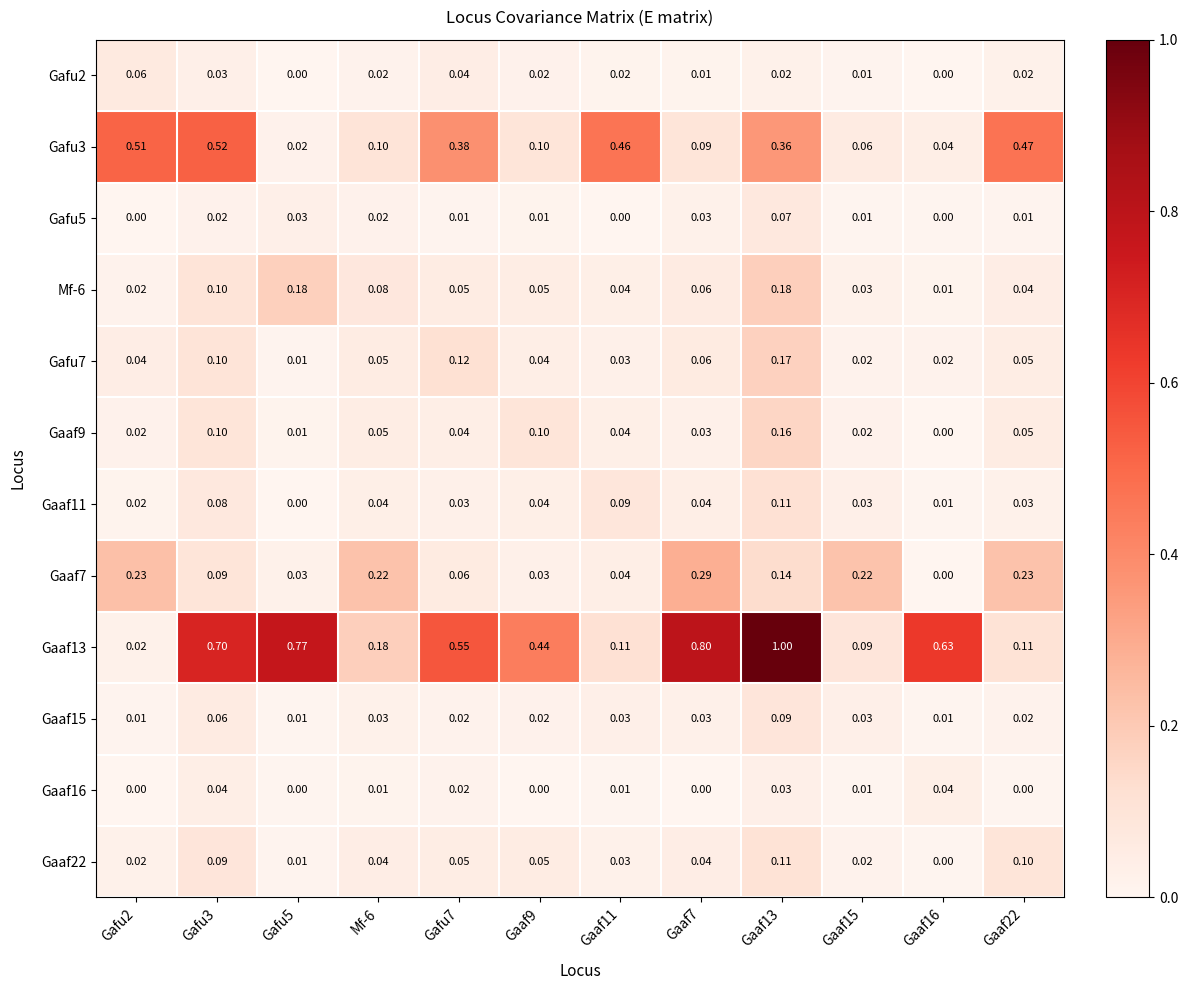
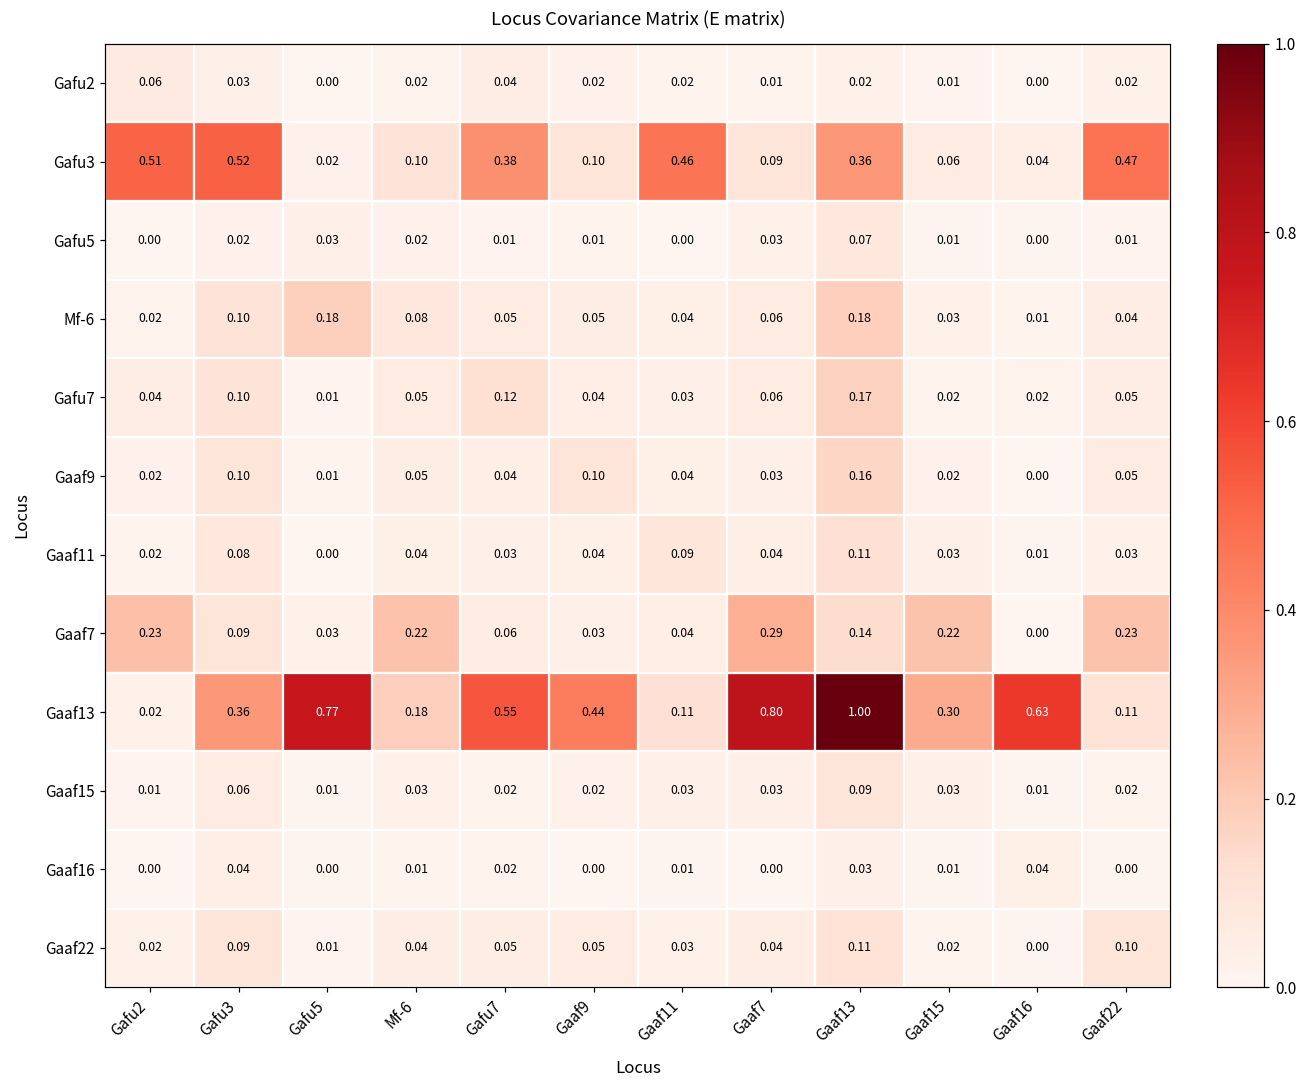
  {
    "Gafu2": {
      "Gafu2": 0.06,
      "Gafu3": 0.03,
      "Gafu5": 0.00,
      "Mf-6": 0.02,
      "Gafu7": 0.04,
      "Gaaf9": 0.02,
      "Gaaf11": 0.02,
      "Gaaf7": 0.01,
      "Gaaf13": 0.02,
      "Gaaf15": 0.01,
      "Gaaf16": 0.00,
      "Gaaf22": 0.02
    },
    "Gafu3": {
      "Gafu2": 0.51,
      "Gafu3": 0.52,
      "Gafu5": 0.02,
      "Mf-6": 0.10,
      "Gafu7": 0.38,
      "Gaaf9": 0.10,
      "Gaaf11": 0.46,
      "Gaaf7": 0.09,
      "Gaaf13": 0.36,
      "Gaaf15": 0.06,
      "Gaaf16": 0.04,
      "Gaaf22": 0.47
    },
    "Gafu5": {
      "Gafu2": 0.00,
      "Gafu3": 0.02,
      "Gafu5": 0.03,
      "Mf-6": 0.02,
      "Gafu7": 0.01,
      "Gaaf9": 0.01,
      "Gaaf11": 0.00,
      "Gaaf7": 0.03,
      "Gaaf13": 0.07,
      "Gaaf15": 0.01,
      "Gaaf16": 0.00,
      "Gaaf22": 0.01
    },
    "Mf-6": {
      "Gafu2": 0.02,
      "Gafu3": 0.10,
      "Gafu5": 0.18,
      "Mf-6": 0.08,
      "Gafu7": 0.05,
      "Gaaf9": 0.05,
      "Gaaf11": 0.04,
      "Gaaf7": 0.06,
      "Gaaf13": 0.18,
      "Gaaf15": 0.03,
      "Gaaf16": 0.01,
      "Gaaf22": 0.04
    },
    "Gafu7": {
      "Gafu2": 0.04,
      "Gafu3": 0.10,
      "Gafu5": 0.01,
      "Mf-6": 0.05,
      "Gafu7": 0.12,
      "Gaaf9": 0.04,
      "Gaaf11": 0.03,
      "Gaaf7": 0.06,
      "Gaaf13": 0.17,
      "Gaaf15": 0.02,
      "Gaaf16": 0.02,
      "Gaaf22": 0.05
    },
    "Gaaf9": {
      "Gafu2": 0.02,
      "Gafu3": 0.10,
      "Gafu5": 0.01,
      "Mf-6": 0.05,
      "Gafu7": 0.04,
      "Gaaf9": 0.10,
      "Gaaf11": 0.04,
      "Gaaf7": 0.03,
      "Gaaf13": 0.16,
      "Gaaf15": 0.02,
      "Gaaf16": 0.00,
      "Gaaf22": 0.05
    },
    "Gaaf11": {
      "Gafu2": 0.02,
      "Gafu3": 0.08,
      "Gafu5": 0.00,
      "Mf-6": 0.04,
      "Gafu7": 0.03,
      "Gaaf9": 0.04,
      "Gaaf11": 0.09,
      "Gaaf7": 0.04,
      "Gaaf13": 0.11,
      "Gaaf15": 0.03,
      "Gaaf16": 0.01,
      "Gaaf22": 0.03
    },
    "Gaaf7": {
      "Gafu2": 0.23,
      "Gafu3": 0.09,
      "Gafu5": 0.03,
      "Mf-6": 0.22,
      "Gafu7": 0.06,
      "Gaaf9": 0.03,
      "Gaaf11": 0.04,
      "Gaaf7": 0.29,
      "Gaaf13": 0.14,
      "Gaaf15": 0.22,
      "Gaaf16": 0.00,
      "Gaaf22": 0.23
    },
    "Gaaf13": {
      "Gafu2": 0.02,
-     "Gafu3": 0.70,
+     "Gafu3": 0.36,
      "Gafu5": 0.77,
      "Mf-6": 0.18,
      "Gafu7": 0.55,
      "Gaaf9": 0.44,
      "Gaaf11": 0.11,
      "Gaaf7": 0.80,
      "Gaaf13": 1.00,
-     "Gaaf15": 0.09,
+     "Gaaf15": 0.30,
      "Gaaf16": 0.63,
      "Gaaf22": 0.11
    },
    "Gaaf15": {
      "Gafu2": 0.01,
      "Gafu3": 0.06,
      "Gafu5": 0.01,
      "Mf-6": 0.03,
      "Gafu7": 0.02,
      "Gaaf9": 0.02,
      "Gaaf11": 0.03,
      "Gaaf7": 0.03,
      "Gaaf13": 0.09,
      "Gaaf15": 0.03,
      "Gaaf16": 0.01,
      "Gaaf22": 0.02
    },
    "Gaaf16": {
      "Gafu2": 0.00,
      "Gafu3": 0.04,
      "Gafu5": 0.00,
      "Mf-6": 0.01,
      "Gafu7": 0.02,
      "Gaaf9": 0.00,
      "Gaaf11": 0.01,
      "Gaaf7": 0.00,
      "Gaaf13": 0.03,
      "Gaaf15": 0.01,
      "Gaaf16": 0.04,
      "Gaaf22": 0.00
    },
    "Gaaf22": {
      "Gafu2": 0.02,
      "Gafu3": 0.09,
      "Gafu5": 0.01,
      "Mf-6": 0.04,
      "Gafu7": 0.05,
      "Gaaf9": 0.05,
      "Gaaf11": 0.03,
      "Gaaf7": 0.04,
      "Gaaf13": 0.11,
      "Gaaf15": 0.02,
      "Gaaf16": 0.00,
      "Gaaf22": 0.10
    }
  }
